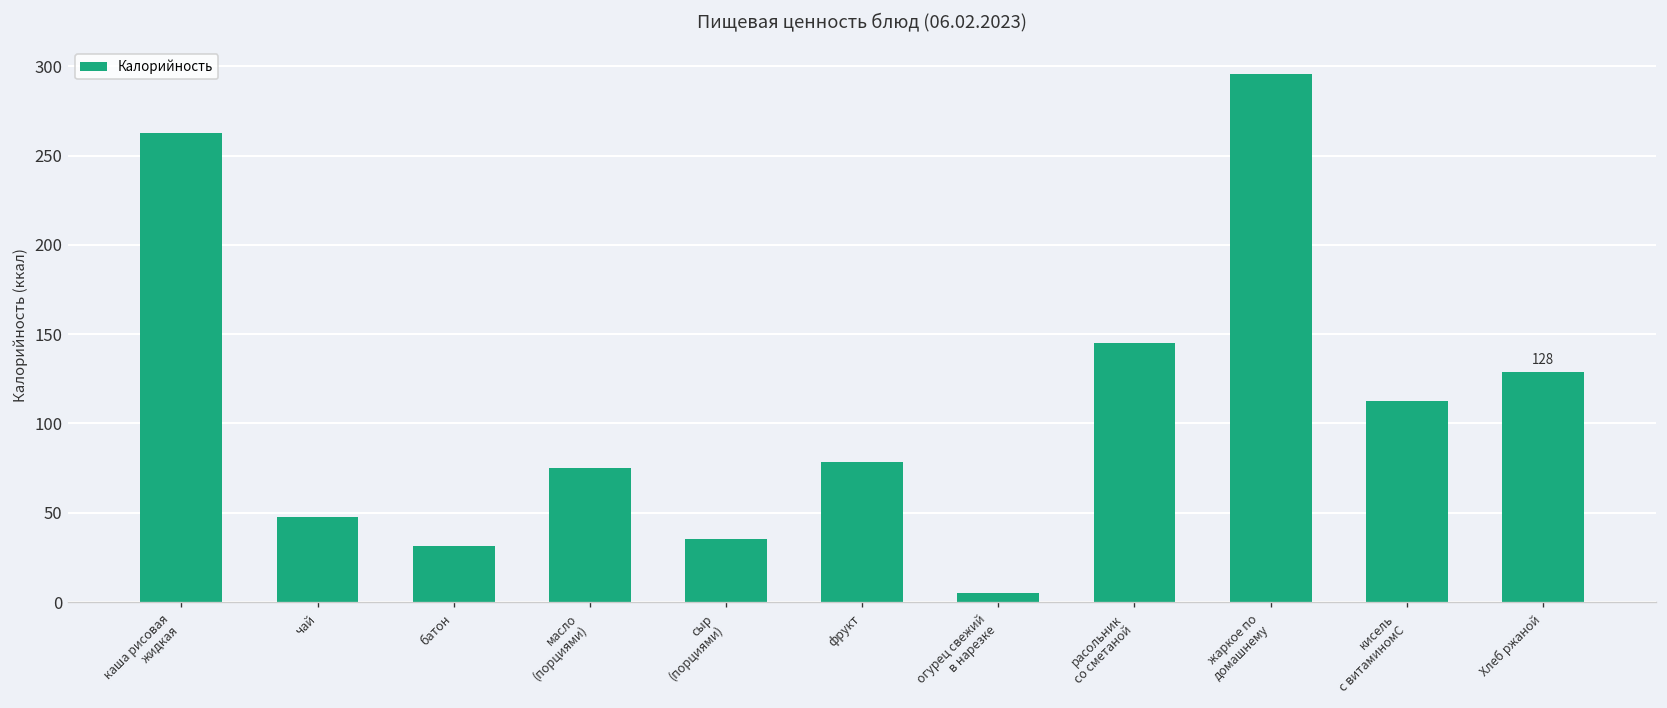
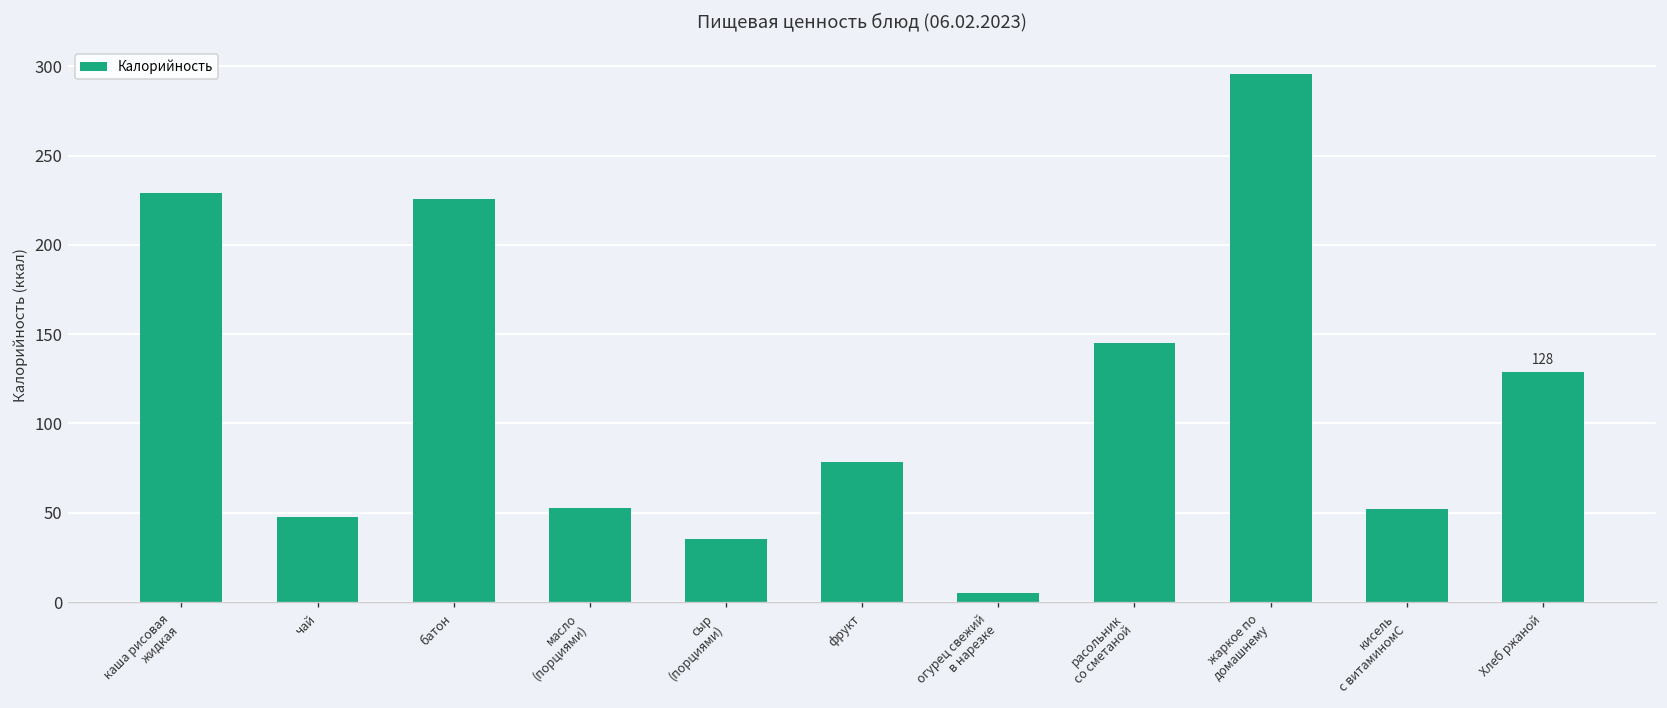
  {
-   "каша рисовая жидкая": 263,
+   "каша рисовая жидкая": 229,
    "чай": 47,
-   "батон": 31,
-   "масло (порциями)": 75,
+   "батон": 226,
+   "масло (порциями)": 53,
    "сыр (порциями)": 35,
    "фрукт": 79,
    "огурец свежий в нарезке": 5,
    "расольник со сметаной": 145,
    "жаркое по домашнему": 296,
-   "кисель с витаминомС": 113
+   "кисель с витаминомС": 52
  }
